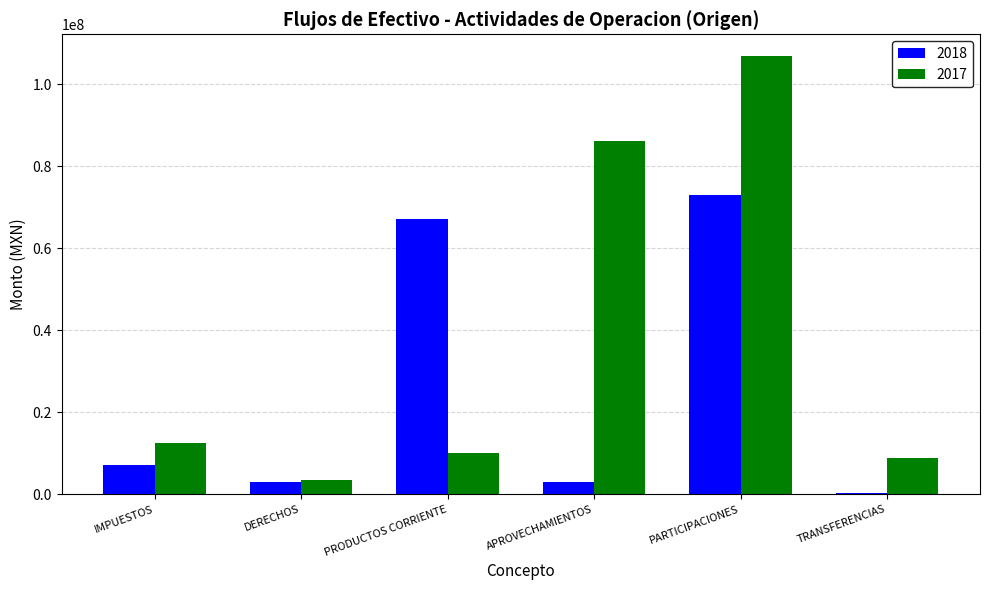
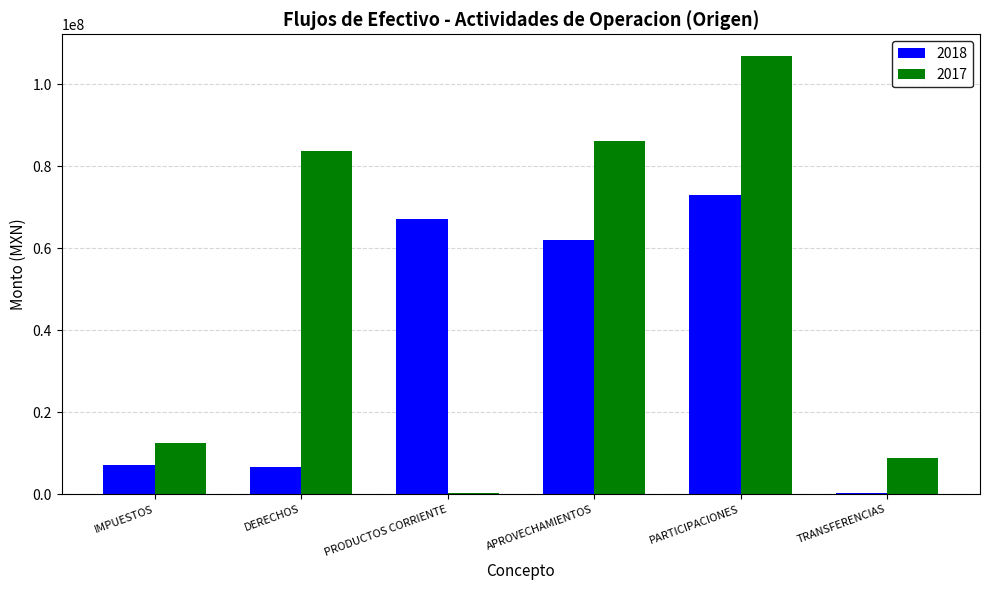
  {
    "2018": {
      "IMPUESTOS": 7000000,
-     "DERECHOS": 3000000,
+     "DERECHOS": 7000000,
      "PRODUCTOS CORRIENTE": 67000000,
-     "APROVECHAMIENTOS": 3000000,
+     "APROVECHAMIENTOS": 62000000,
      "PARTICIPACIONES": 73000000
    },
    "2017": {
      "IMPUESTOS": 12000000,
-     "DERECHOS": 4000000,
-     "PRODUCTOS CORRIENTE": 10000000,
+     "DERECHOS": 84000000,
+     "PRODUCTOS CORRIENTE": 0,
      "APROVECHAMIENTOS": 86000000,
      "PARTICIPACIONES": 107000000,
      "TRANSFERENCIAS": 9000000
    }
  }
